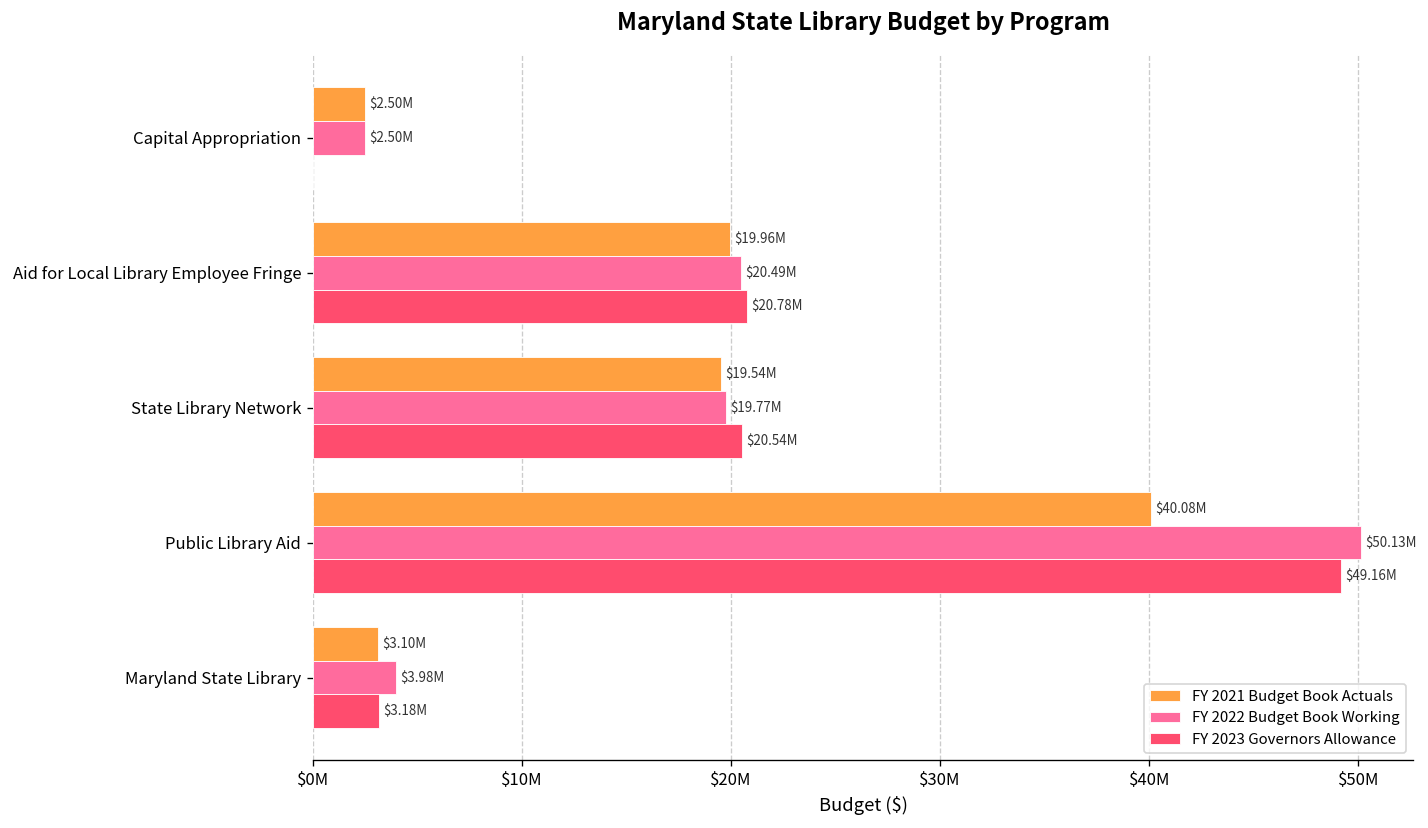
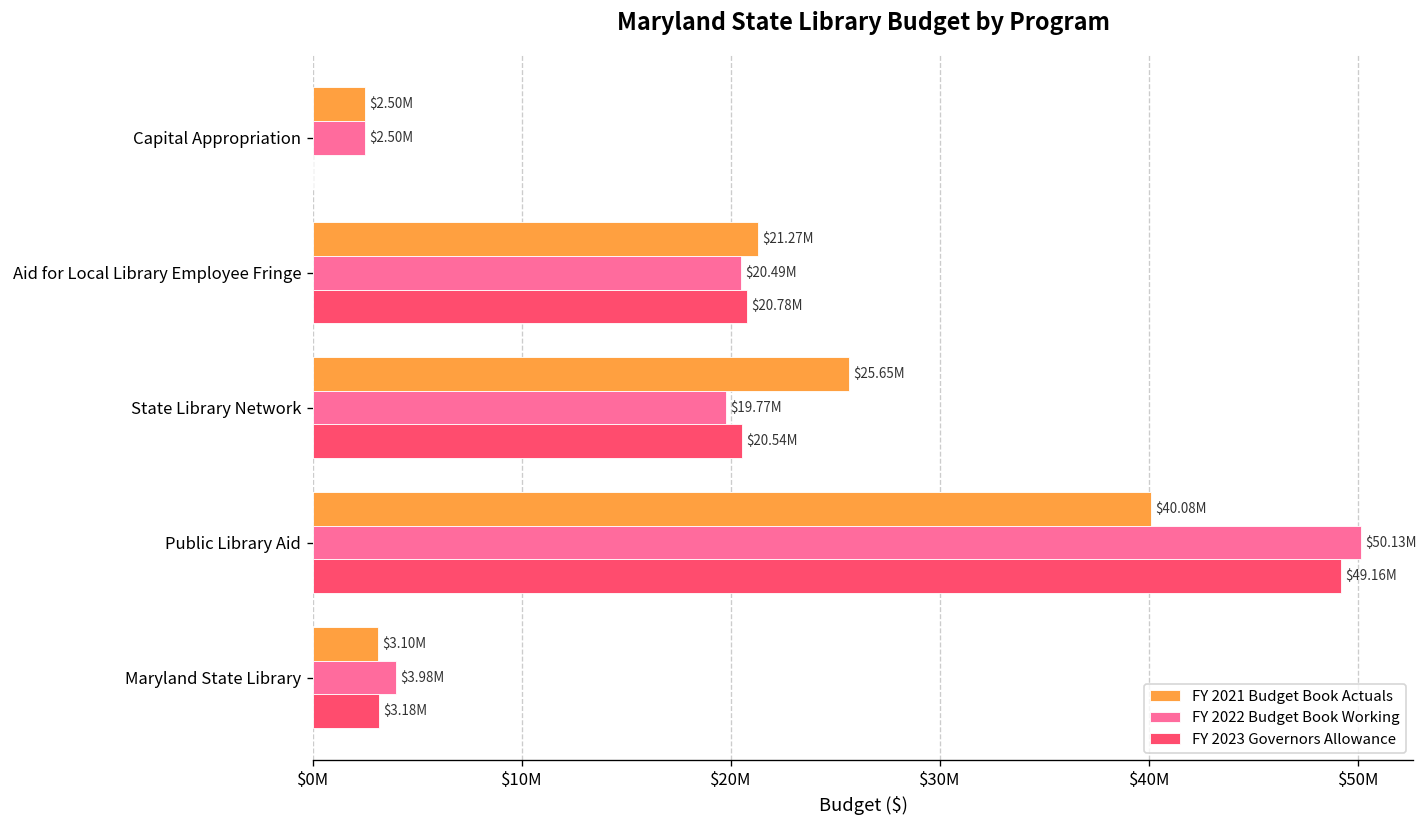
  {
    "FY 2021 Budget Book Actuals": {
      "Capital Appropriation": "$2.50M",
-     "Aid for Local Library Employee Fringe": "$19.96M",
-     "State Library Network": "$19.54M",
+     "Aid for Local Library Employee Fringe": "$21.27M",
+     "State Library Network": "$25.65M",
      "Public Library Aid": "$40.08M",
      "Maryland State Library": "$3.10M"
    }
  }
